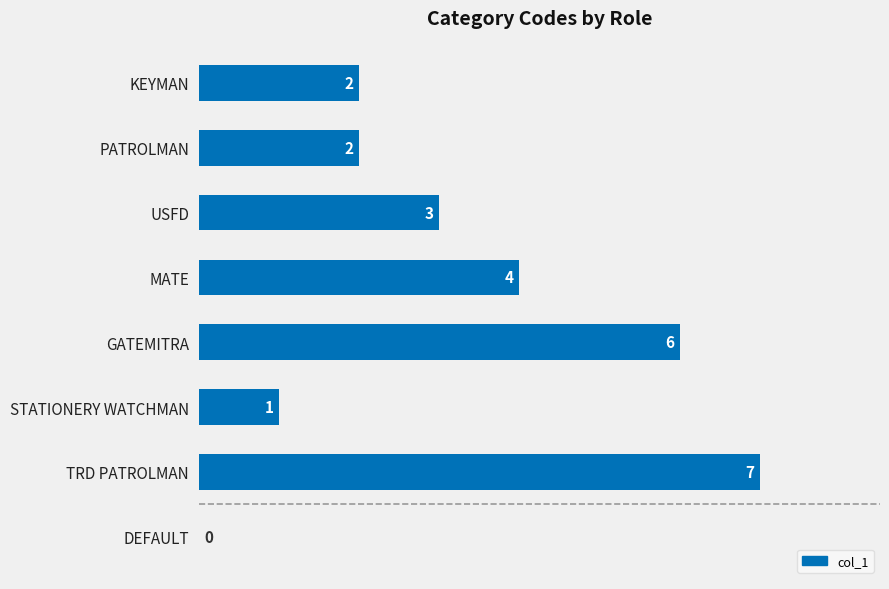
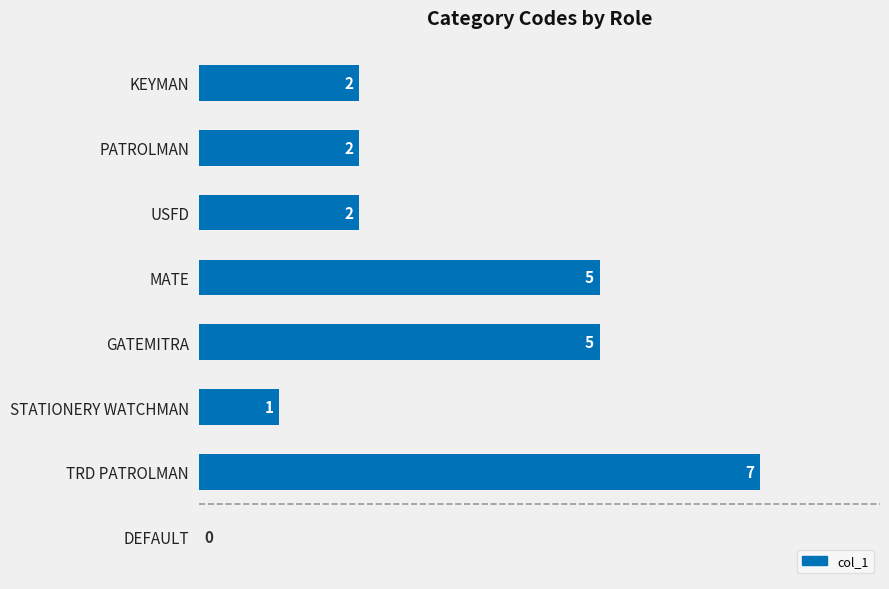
  {
    "KEYMAN": 2,
    "PATROLMAN": 2,
-   "USFD": 3,
-   "MATE": 4,
-   "GATEMITRA": 6,
+   "USFD": 2,
+   "MATE": 5,
+   "GATEMITRA": 5,
    "STATIONERY WATCHMAN": 1,
    "TRD PATROLMAN": 7,
    "DEFAULT": 0
  }
